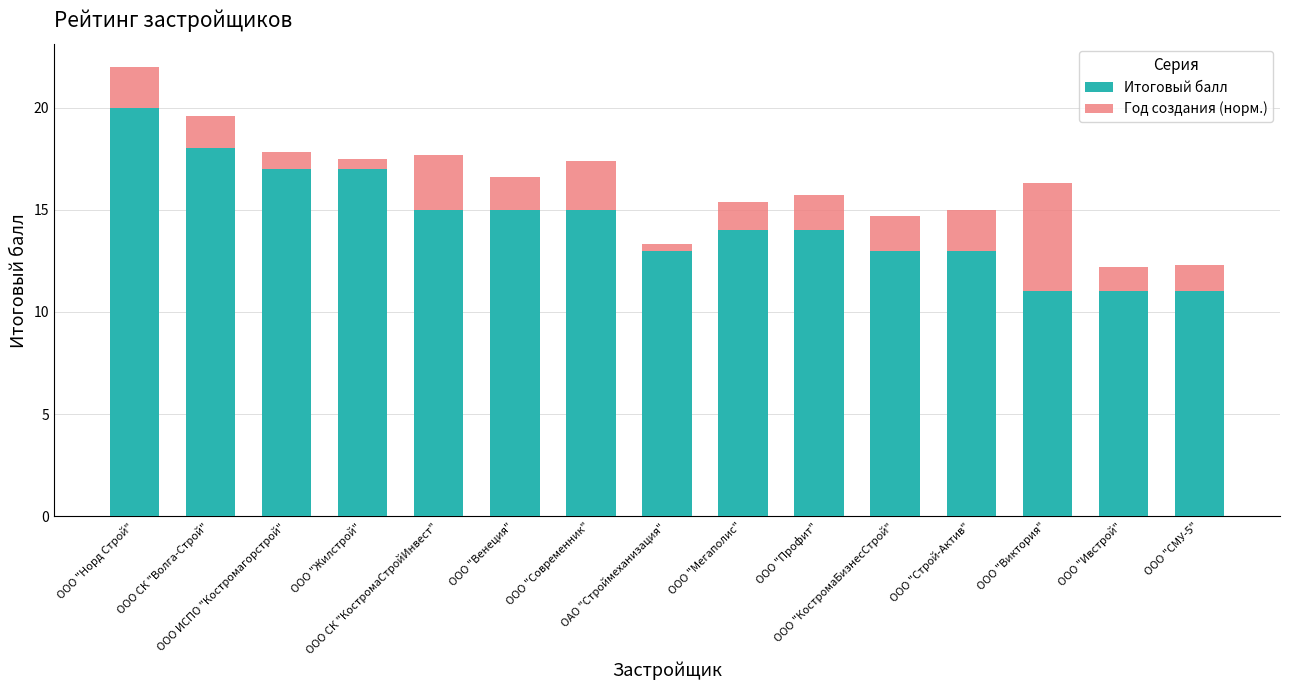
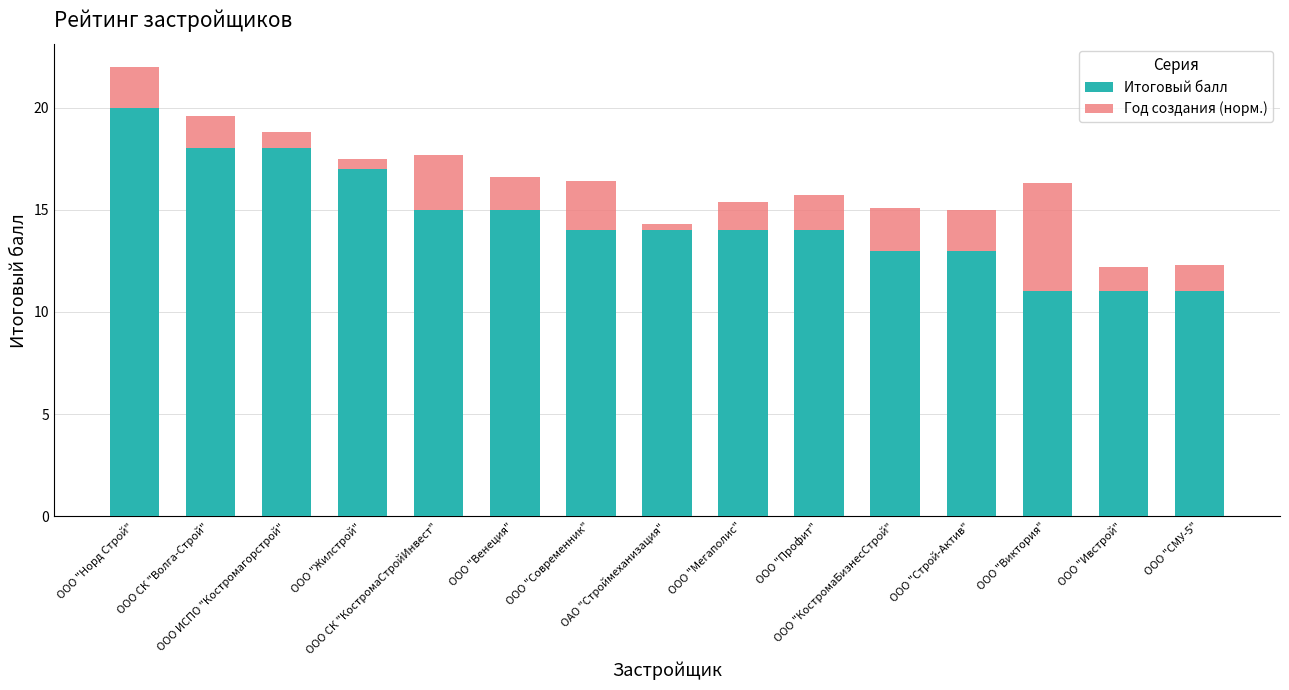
  {
    "Итоговый балл": {
      "ООО \"Норд Строй\"": 20,
      "ООО СК \"Волга-Строй\"": 18,
-     "ООО ИСПО \"Костромагорстрой\"": 17,
+     "ООО ИСПО \"Костромагорстрой\"": 18,
      "ООО \"Жилстрой\"": 17,
      "ООО СК \"КостромаСтройИнвест\"": 15,
      "ООО \"Венеция\"": 15,
-     "ООО \"Современник\"": 15,
-     "ОАО \"Строймеханизация\"": 13,
+     "ООО \"Современник\"": 14,
+     "ОАО \"Строймеханизация\"": 14,
      "ООО \"Мегаполис\"": 14,
      "ООО \"Профит\"": 14,
      "ООО \"КостромаБизнесСтрой\"": 13,
      "ООО \"Строй-Актив\"": 13,
      "ООО \"Виктория\"": 11,
      "ООО \"Ивстрой\"": 11,
      "ООО \"СМУ-5\"": 11
    },
    "Год создания (норм.)": {
      "ООО \"Норд Строй\"": 2.0,
      "ООО СК \"Волга-Строй\"": 1.6,
      "ООО ИСПО \"Костромагорстрой\"": 0.8,
      "ООО \"Жилстрой\"": 0.5,
      "ООО СК \"КостромаСтройИнвест\"": 2.7,
      "ООО \"Венеция\"": 1.6,
      "ООО \"Современник\"": 2.4,
      "ОАО \"Строймеханизация\"": 0.3,
      "ООО \"Мегаполис\"": 1.4,
      "ООО \"Профит\"": 1.7,
-     "ООО \"КостромаБизнесСтрой\"": 1.7,
+     "ООО \"КостромаБизнесСтрой\"": 2.1,
      "ООО \"Строй-Актив\"": 2.0,
      "ООО \"Виктория\"": 5.3,
      "ООО \"Ивстрой\"": 1.2,
      "ООО \"СМУ-5\"": 1.3
    }
  }
